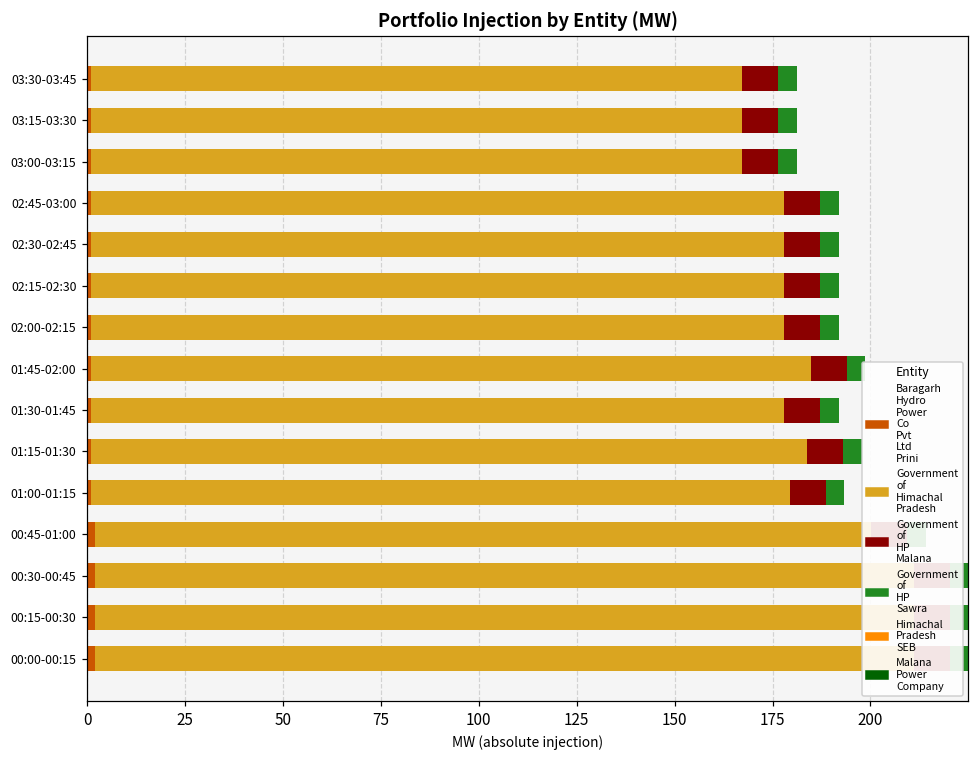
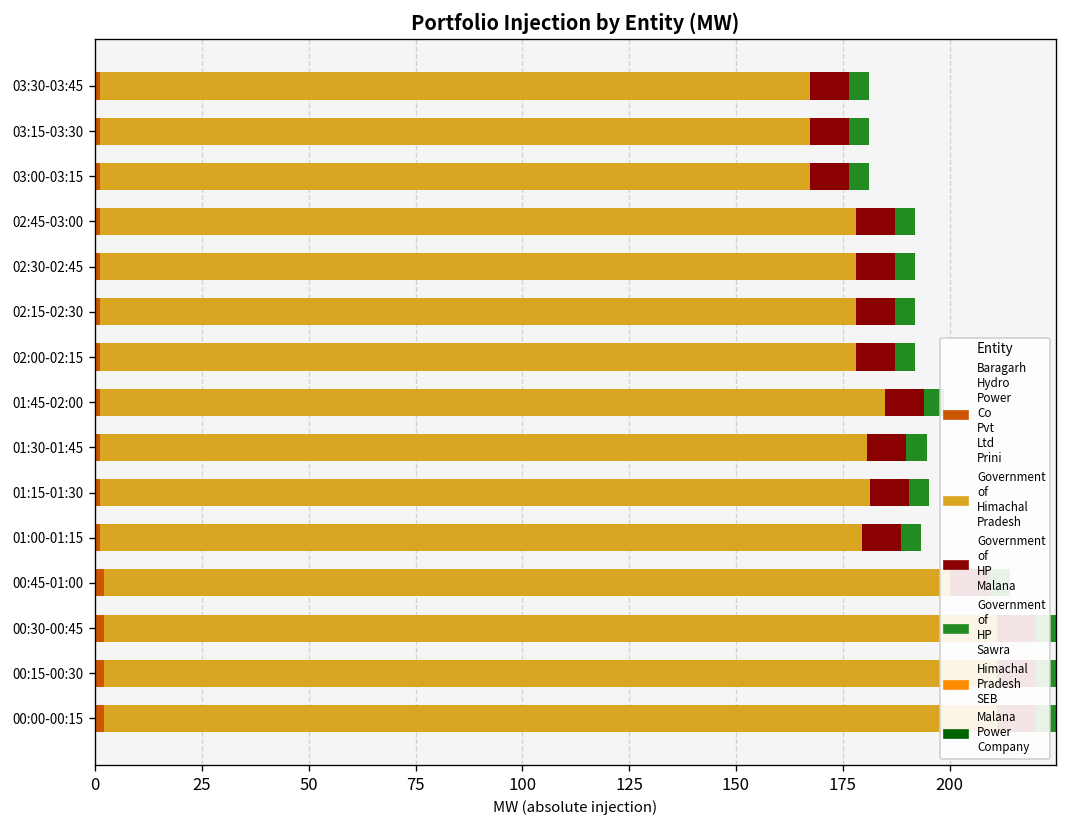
  {
    "Baragarh Hydro Power Co Pvt Ltd Prini": {
      "03:30-03:45": 1,
      "03:15-03:30": 1,
      "03:00-03:15": 1,
      "02:45-03:00": 1,
      "02:30-02:45": 1,
      "02:15-02:30": 1,
      "02:00-02:15": 1,
      "01:45-02:00": 1,
      "01:30-01:45": 1,
      "01:15-01:30": 1,
      "01:00-01:15": 1,
      "00:45-01:00": 2,
      "00:30-00:45": 2,
      "00:15-00:30": 2,
      "00:00-00:15": 2
    },
    "Government of Himachal Pradesh": {
      "03:30-03:45": 166,
      "03:15-03:30": 166,
      "03:00-03:15": 166,
      "02:45-03:00": 177,
      "02:30-02:45": 177,
      "02:15-02:30": 177,
      "02:00-02:15": 177,
      "01:45-02:00": 184,
-     "01:30-01:45": 177,
-     "01:15-01:30": 183,
+     "01:30-01:45": 180,
+     "01:15-01:30": 180,
      "01:00-01:15": 178
    },
    "Government of HP Malana": {
      "03:30-03:45": 9,
      "03:15-03:30": 9,
      "03:00-03:15": 9,
      "02:45-03:00": 9,
      "02:30-02:45": 9,
      "02:15-02:30": 9,
      "02:00-02:15": 9,
      "01:45-02:00": 9,
      "01:30-01:45": 9,
      "01:15-01:30": 9,
      "01:00-01:15": 9
    }
  }
